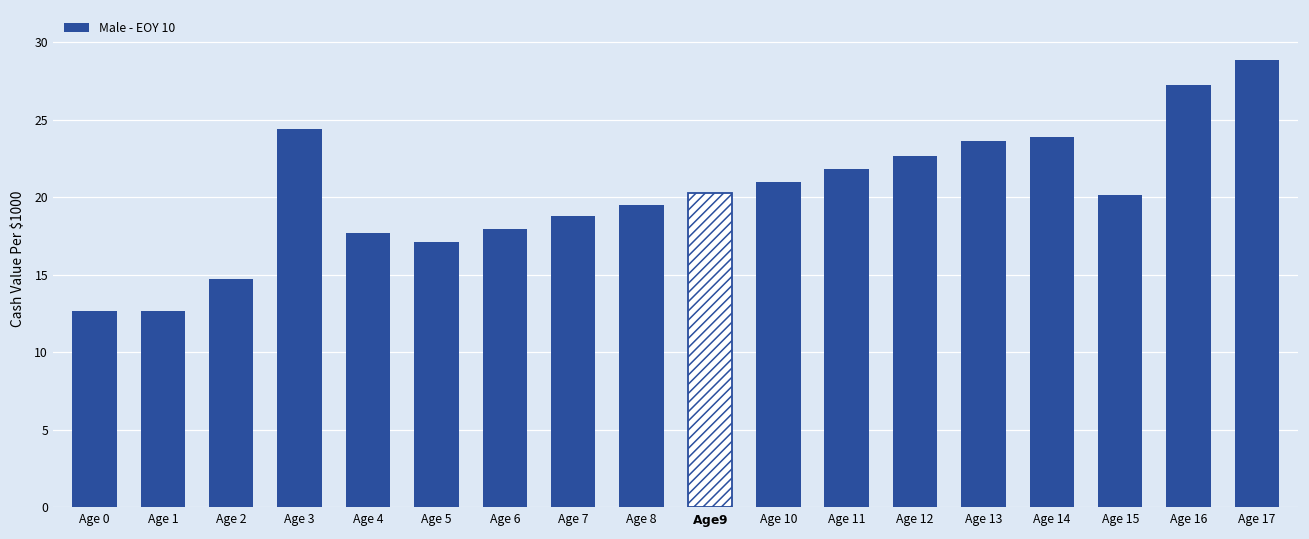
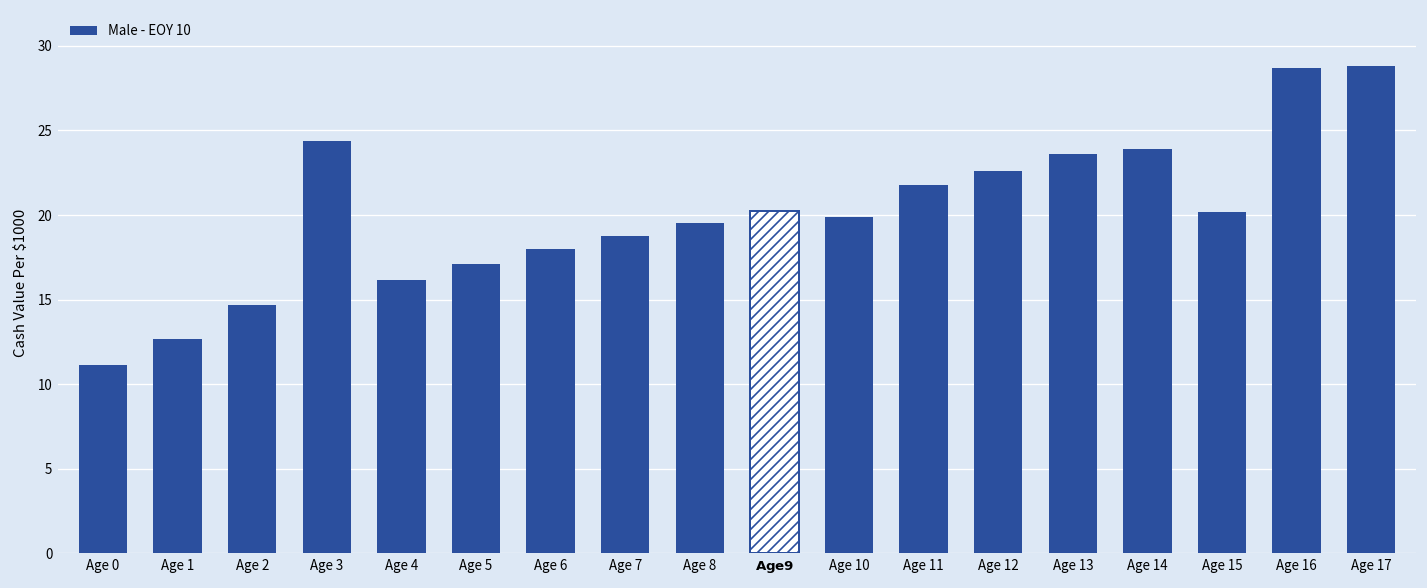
  {
-   "Age 0": 12.6,
+   "Age 0": 11.1,
    "Age 1": 12.7,
    "Age 2": 14.7,
    "Age 3": 24.4,
-   "Age 4": 17.7,
+   "Age 4": 16.1,
    "Age 5": 17.1,
    "Age 6": 18.0,
    "Age 7": 18.8,
    "Age 8": 19.5,
-   "Age 10": 21.0,
+   "Age 10": 19.9,
    "Age 11": 21.8,
    "Age 12": 22.6,
    "Age 13": 23.6,
    "Age 14": 23.9,
    "Age 15": 20.2,
-   "Age 16": 27.3,
+   "Age 16": 28.7,
    "Age 17": 28.8
  }
